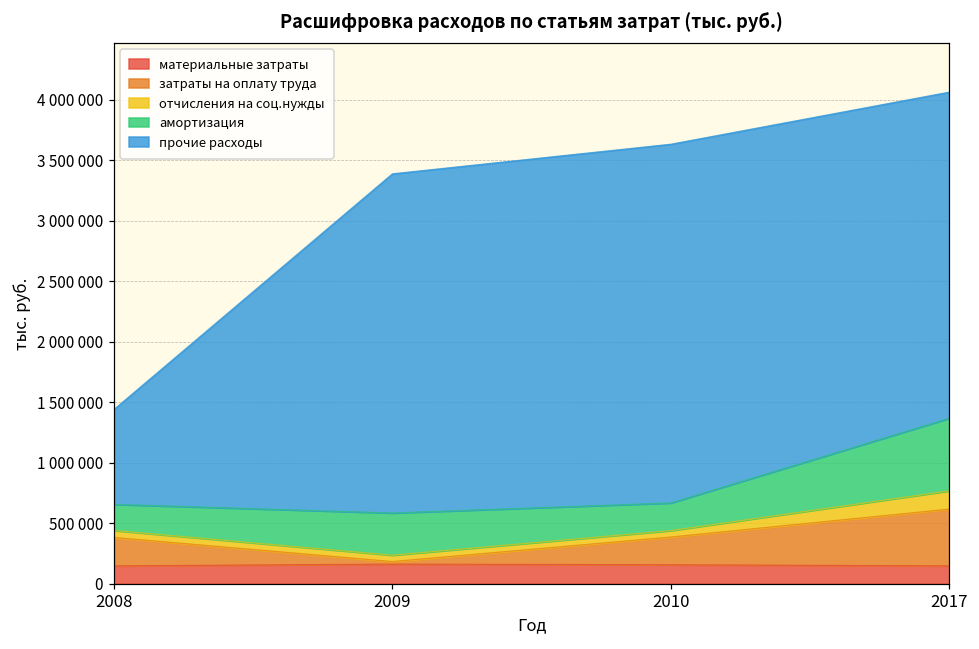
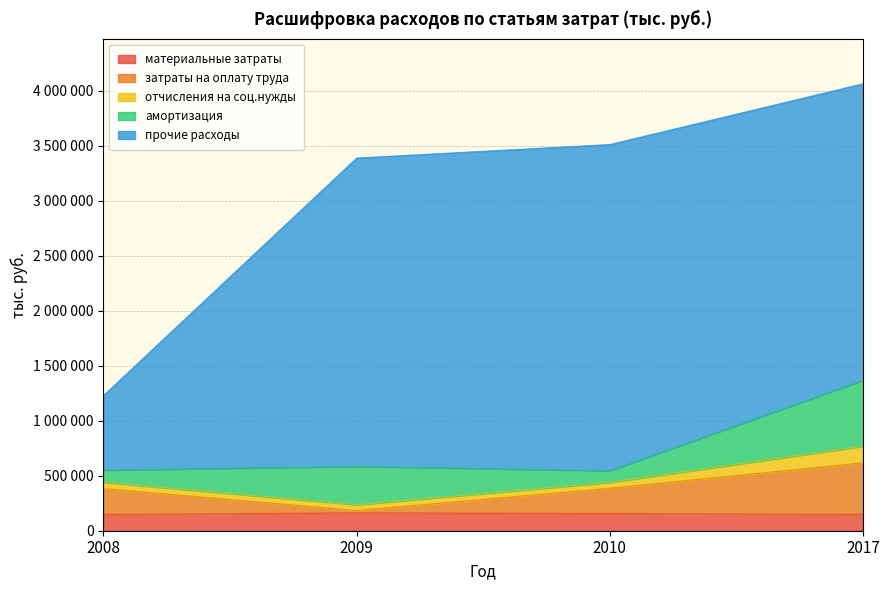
  {
    "отчисления на соц.нужды": {
      "2008": 60000,
      "2009": 50000,
      "2010": 50000,
      "2017": 150000
    },
    "амортизация": {
-     "2008": 220000,
+     "2008": 110000,
      "2009": 350000,
-     "2010": 230000,
+     "2010": 110000,
      "2017": 600000
    },
    "прочие расходы": {
-     "2008": 780000,
+     "2008": 680000,
      "2009": 2800000,
      "2010": 2970000,
      "2017": 2700000
    }
  }
